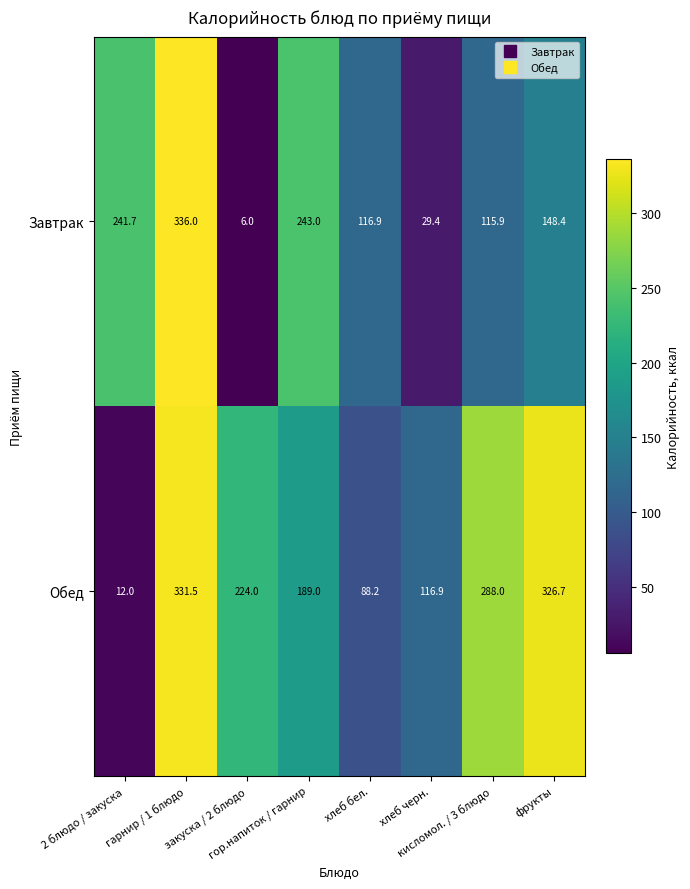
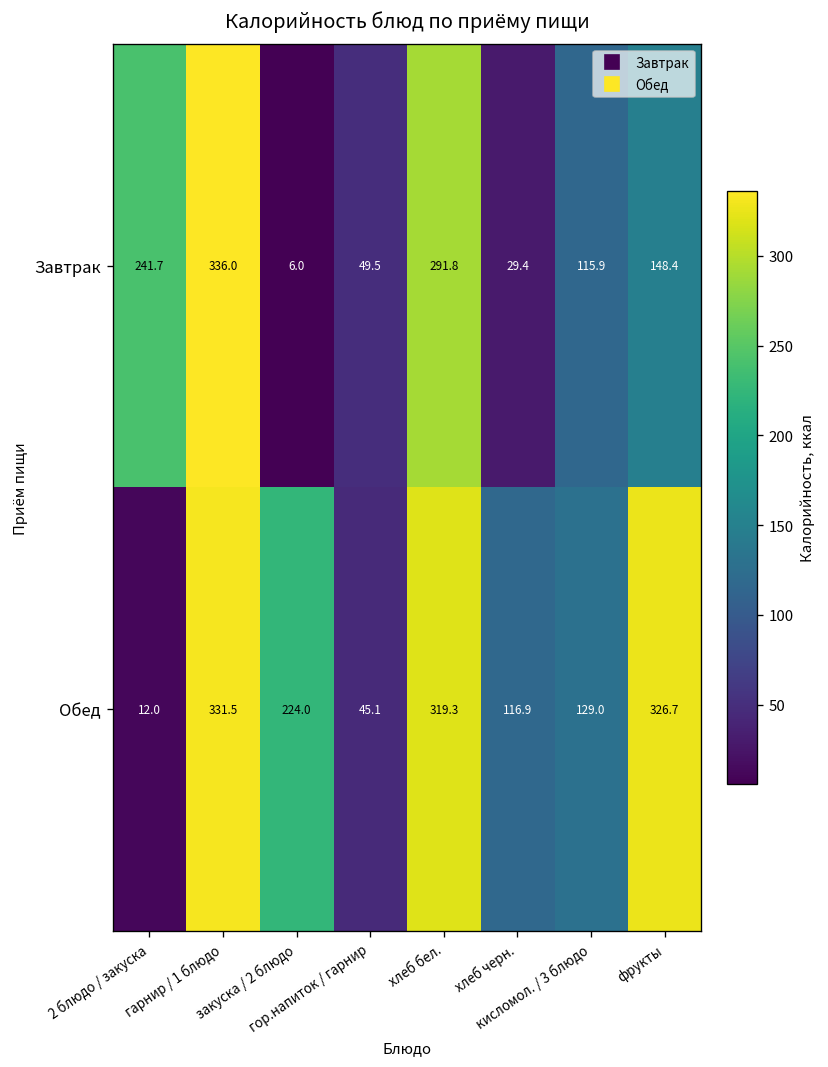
  {
    "Завтрак": {
      "2 блюдо / закуска": 241.7,
      "гарнир / 1 блюдо": 336.0,
      "закуска / 2 блюдо": 6.0,
-     "гор.напиток / гарнир": 243.0,
-     "хлеб бел.": 116.9,
+     "гор.напиток / гарнир": 49.5,
+     "хлеб бел.": 291.8,
      "хлеб черн.": 29.4,
      "кисломол. / 3 блюдо": 115.9,
      "фрукты": 148.4
    },
    "Обед": {
      "2 блюдо / закуска": 12.0,
      "гарнир / 1 блюдо": 331.5,
      "закуска / 2 блюдо": 224.0,
-     "гор.напиток / гарнир": 189.0,
-     "хлеб бел.": 88.2,
+     "гор.напиток / гарнир": 45.1,
+     "хлеб бел.": 319.3,
      "хлеб черн.": 116.9,
-     "кисломол. / 3 блюдо": 288.0,
+     "кисломол. / 3 блюдо": 129.0,
      "фрукты": 326.7
    }
  }
